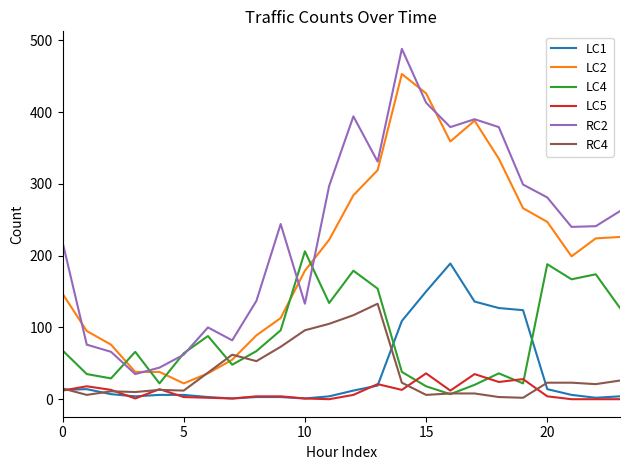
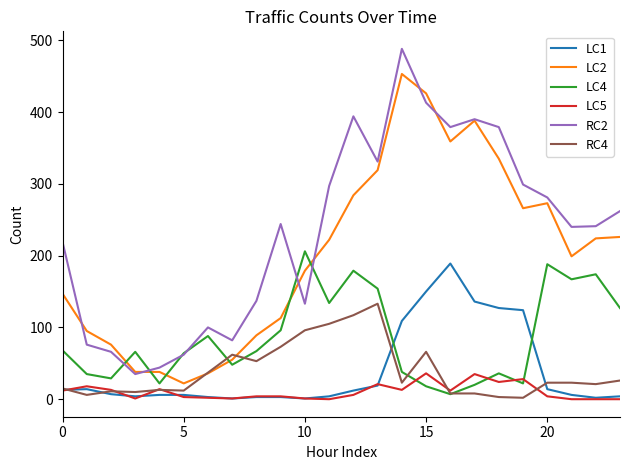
  {
    "LC1": {
      "15": 150,
      "20": 10
    },
    "LC2": {
      "0": 150,
      "5": 20,
      "10": 180,
      "15": 430,
-     "20": 250
+     "20": 270
    },
    "LC4": {
      "0": 70,
      "10": 210,
      "15": 20,
      "20": 190
    },
    "LC5": {
      "15": 40,
      "20": 0
    },
    "RC2": {
      "0": 220,
      "10": 130,
      "15": 410,
      "20": 280
    },
    "RC4": {
      "5": 10,
      "10": 100,
-     "15": 10,
+     "15": 70,
      "20": 20
    }
  }
